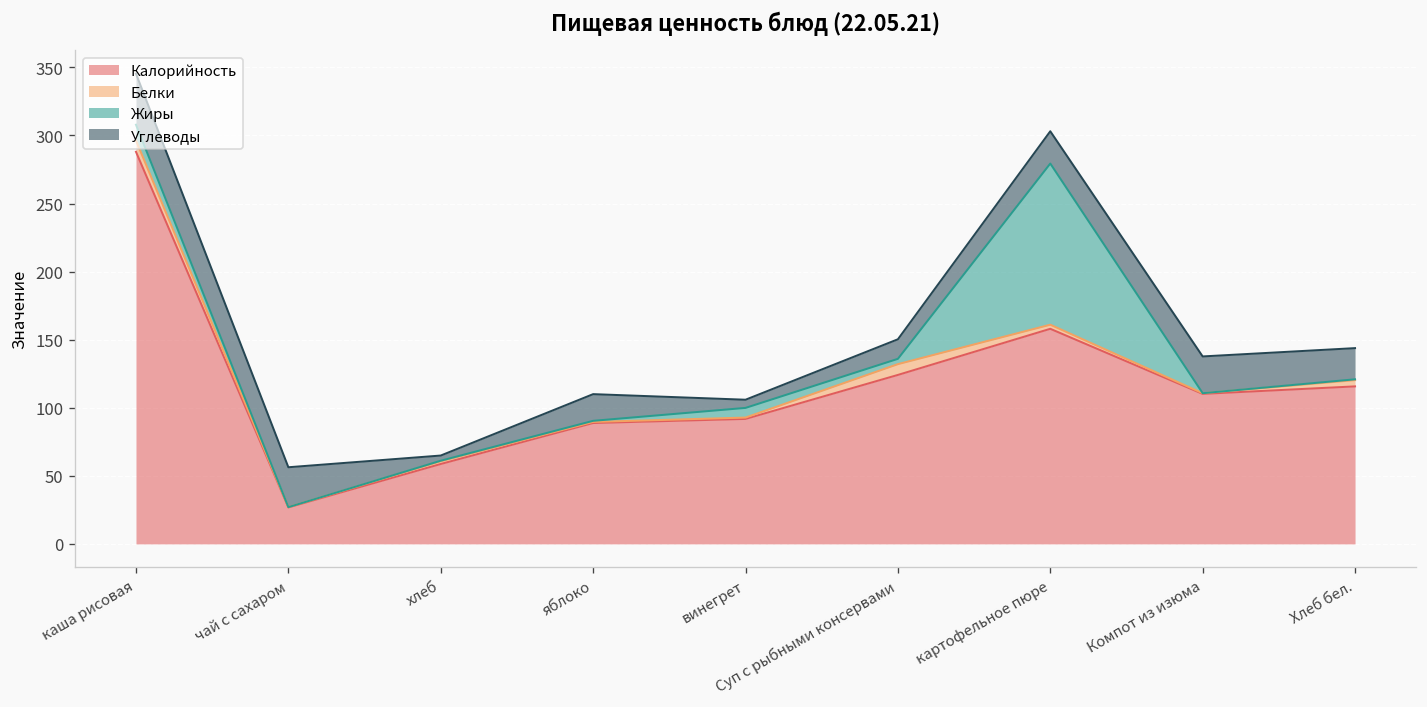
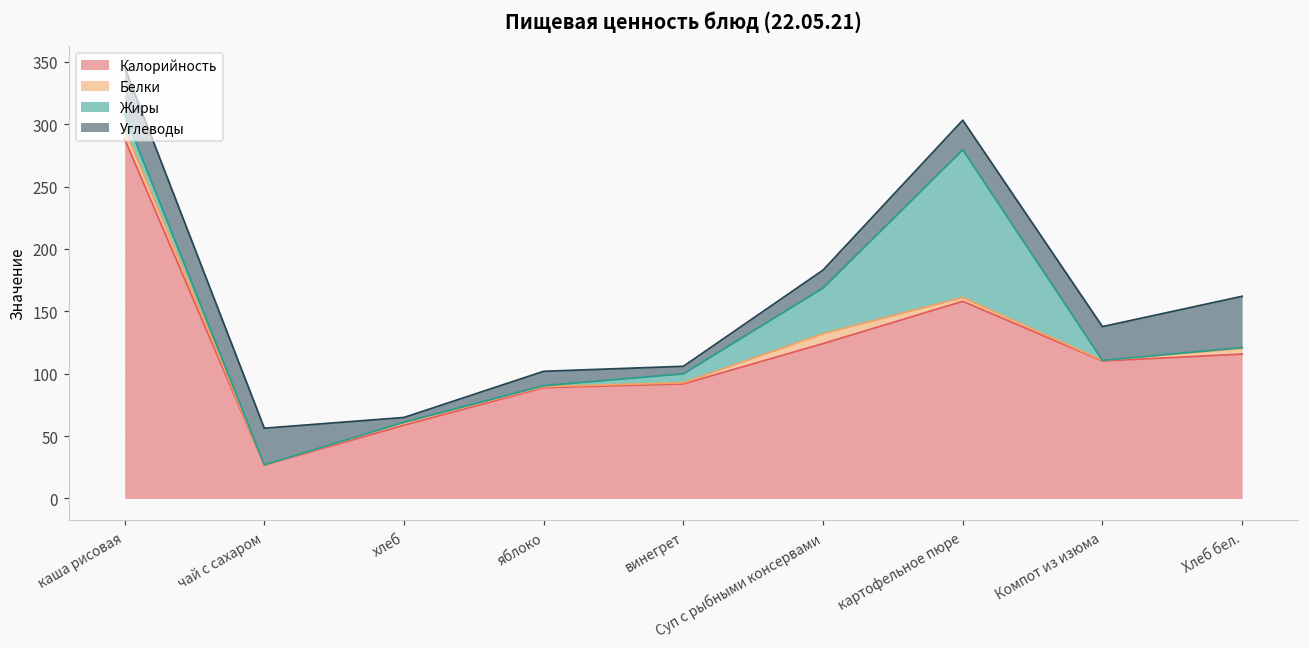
  {
    "Жиры": {
      "винегрет": 7,
-     "Суп с рыбными консервами": 4,
+     "Суп с рыбными консервами": 37,
      "картофельное пюре": 118
    },
    "Углеводы": {
      "чай с сахаром": 29,
      "хлеб": 4,
-     "яблоко": 20,
+     "яблоко": 12,
      "винегрет": 6,
      "Суп с рыбными консервами": 14,
      "картофельное пюре": 24,
      "Компот из изюма": 27,
-     "Хлеб бел.": 23
+     "Хлеб бел.": 41
    }
  }
